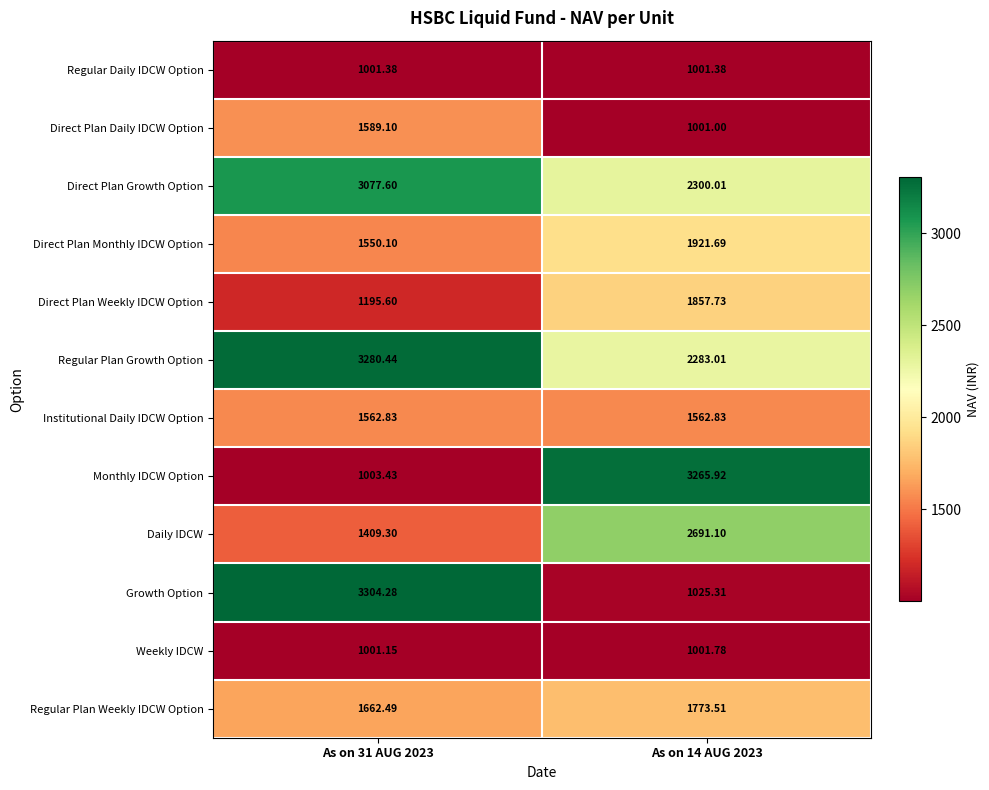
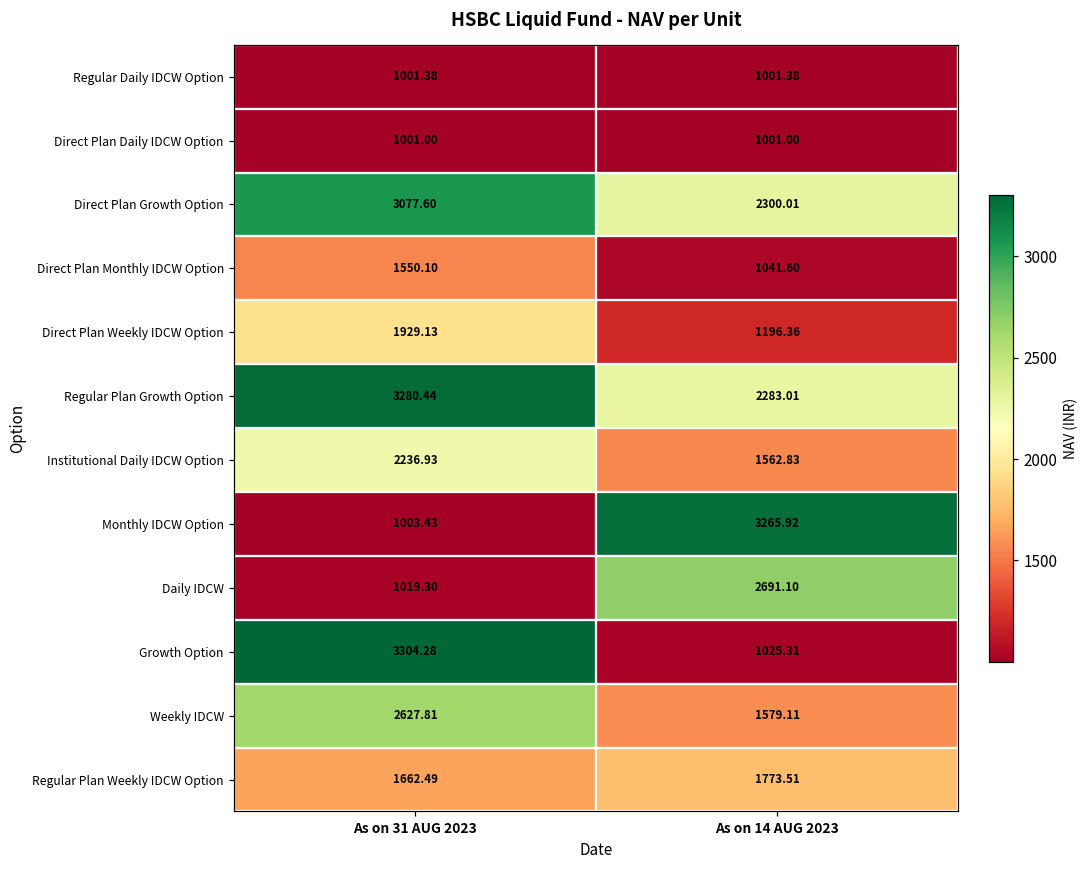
  {
    "Regular Daily IDCW Option": {
      "As on 31 AUG 2023": 1001.38,
      "As on 14 AUG 2023": 1001.38
    },
    "Direct Plan Daily IDCW Option": {
-     "As on 31 AUG 2023": 1589.10,
+     "As on 31 AUG 2023": 1001.00,
      "As on 14 AUG 2023": 1001.00
    },
    "Direct Plan Growth Option": {
      "As on 31 AUG 2023": 3077.60,
      "As on 14 AUG 2023": 2300.01
    },
    "Direct Plan Monthly IDCW Option": {
      "As on 31 AUG 2023": 1550.10,
-     "As on 14 AUG 2023": 1921.69
+     "As on 14 AUG 2023": 1041.60
    },
    "Direct Plan Weekly IDCW Option": {
-     "As on 31 AUG 2023": 1195.60,
-     "As on 14 AUG 2023": 1857.73
+     "As on 31 AUG 2023": 1929.13,
+     "As on 14 AUG 2023": 1196.36
    },
    "Regular Plan Growth Option": {
      "As on 31 AUG 2023": 3280.44,
      "As on 14 AUG 2023": 2283.01
    },
    "Institutional Daily IDCW Option": {
-     "As on 31 AUG 2023": 1562.83,
+     "As on 31 AUG 2023": 2236.93,
      "As on 14 AUG 2023": 1562.83
    },
    "Monthly IDCW Option": {
      "As on 31 AUG 2023": 1003.43,
      "As on 14 AUG 2023": 3265.92
    },
    "Daily IDCW": {
-     "As on 31 AUG 2023": 1409.30,
+     "As on 31 AUG 2023": 1019.30,
      "As on 14 AUG 2023": 2691.10
    },
    "Growth Option": {
      "As on 31 AUG 2023": 3304.28,
      "As on 14 AUG 2023": 1025.31
    },
    "Weekly IDCW": {
-     "As on 31 AUG 2023": 1001.15,
-     "As on 14 AUG 2023": 1001.78
+     "As on 31 AUG 2023": 2627.81,
+     "As on 14 AUG 2023": 1579.11
    },
    "Regular Plan Weekly IDCW Option": {
      "As on 31 AUG 2023": 1662.49,
      "As on 14 AUG 2023": 1773.51
    }
  }
